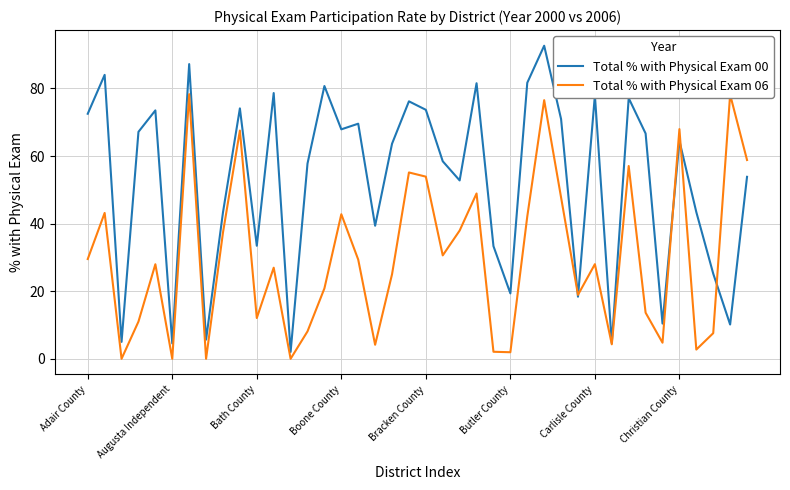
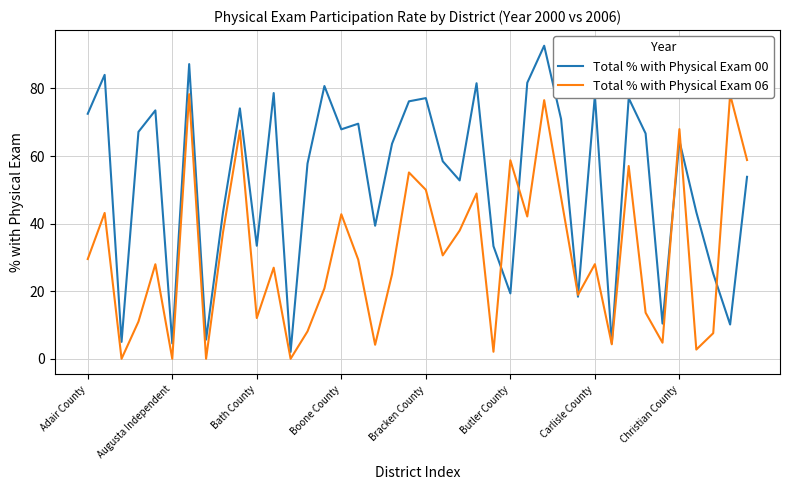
  {
    "Total % with Physical Exam 00": {
      "Adair County": 73,
      "Augusta Independent": 5,
      "Bath County": 33,
      "Boone County": 68,
-     "Bracken County": 74,
+     "Bracken County": 77,
      "Butler County": 19,
      "Christian County": 64
    },
    "Total % with Physical Exam 06": {
      "Adair County": 30,
      "Augusta Independent": 0,
      "Bath County": 12,
      "Boone County": 43,
-     "Bracken County": 54,
-     "Butler County": 2,
+     "Bracken County": 50,
+     "Butler County": 59,
      "Carlisle County": 28,
      "Christian County": 68
    }
  }
